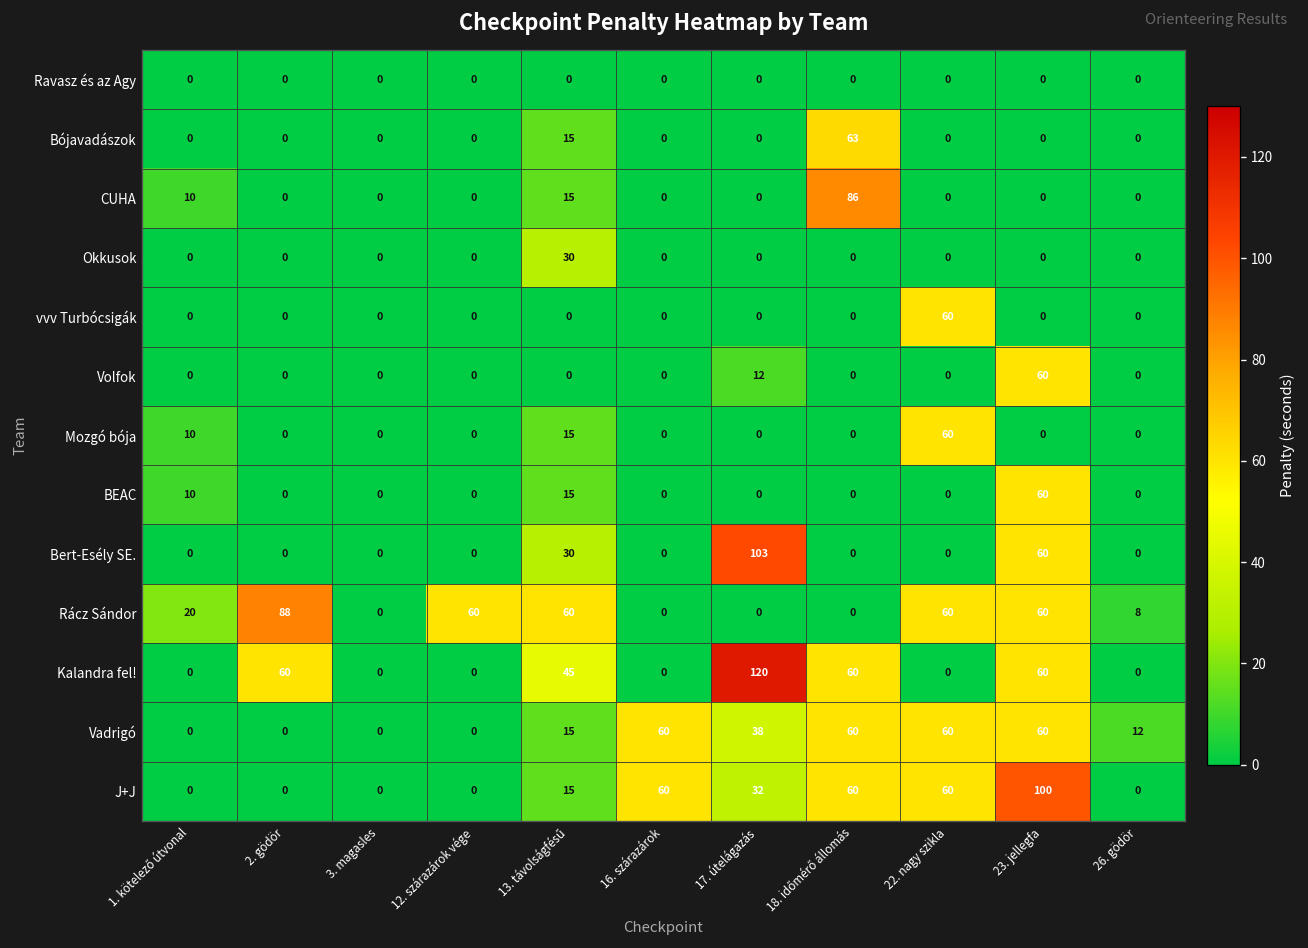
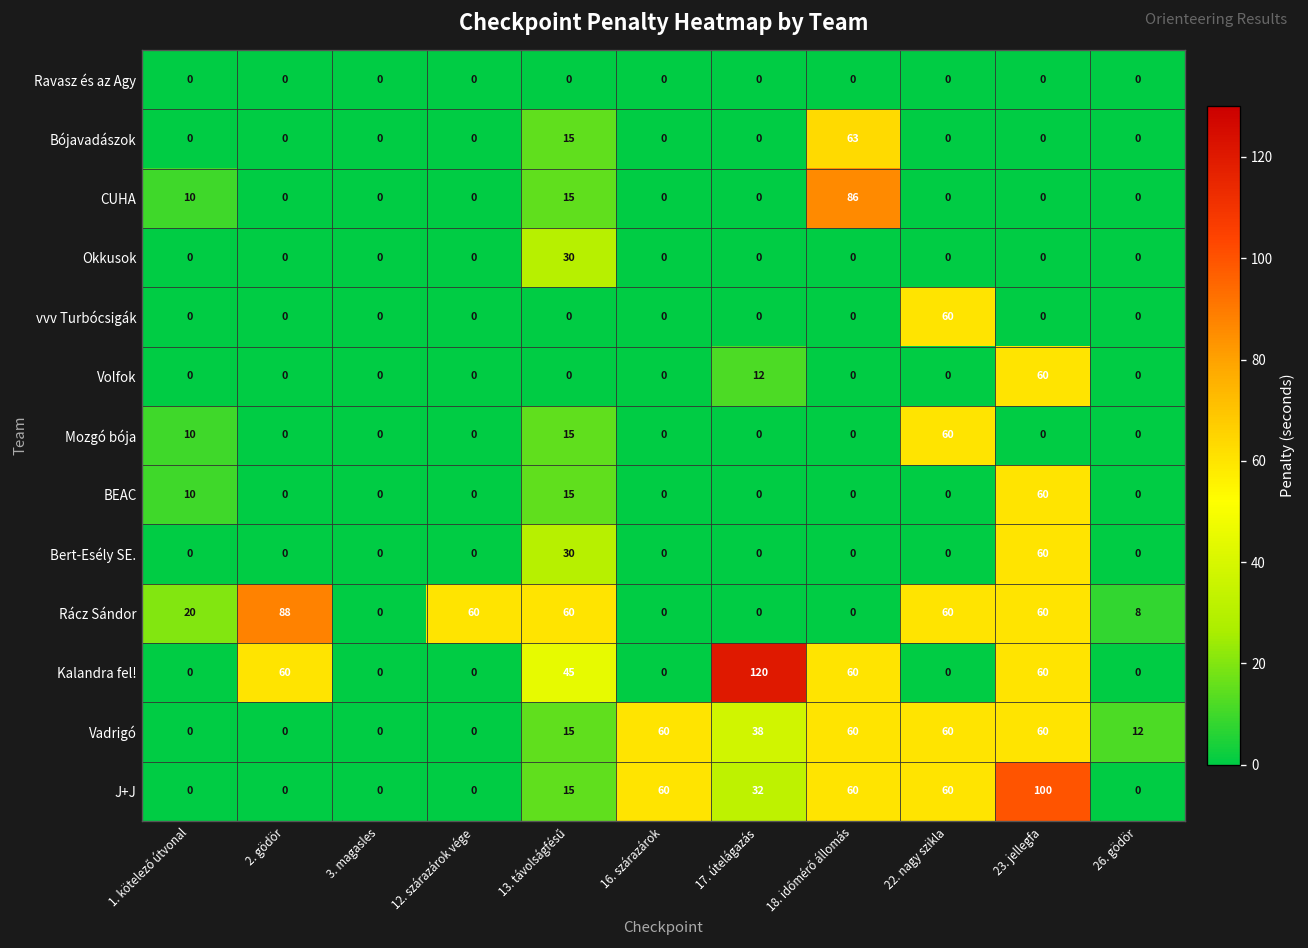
  {
    "Ravasz és az Agy": {
      "1. kötelező útvonal": 0,
      "2. gödör": 0,
      "3. magasles": 0,
      "12. szárazárok vége": 0,
      "13. távolságfésű": 0,
      "16. szárazárok": 0,
      "17. útelágazás": 0,
      "18. időmérő állomás": 0,
      "22. nagy szikla": 0,
      "23. jellegfa": 0,
      "26. gödör": 0
    },
    "Bójavadászok": {
      "1. kötelező útvonal": 0,
      "2. gödör": 0,
      "3. magasles": 0,
      "12. szárazárok vége": 0,
      "13. távolságfésű": 15,
      "16. szárazárok": 0,
      "17. útelágazás": 0,
      "18. időmérő állomás": 63,
      "22. nagy szikla": 0,
      "23. jellegfa": 0,
      "26. gödör": 0
    },
    "CUHA": {
      "1. kötelező útvonal": 10,
      "2. gödör": 0,
      "3. magasles": 0,
      "12. szárazárok vége": 0,
      "13. távolságfésű": 15,
      "16. szárazárok": 0,
      "17. útelágazás": 0,
      "18. időmérő állomás": 86,
      "22. nagy szikla": 0,
      "23. jellegfa": 0,
      "26. gödör": 0
    },
    "Okkusok": {
      "1. kötelező útvonal": 0,
      "2. gödör": 0,
      "3. magasles": 0,
      "12. szárazárok vége": 0,
      "13. távolságfésű": 30,
      "16. szárazárok": 0,
      "17. útelágazás": 0,
      "18. időmérő állomás": 0,
      "22. nagy szikla": 0,
      "23. jellegfa": 0,
      "26. gödör": 0
    },
    "vvv Turbócsigák": {
      "1. kötelező útvonal": 0,
      "2. gödör": 0,
      "3. magasles": 0,
      "12. szárazárok vége": 0,
      "13. távolságfésű": 0,
      "16. szárazárok": 0,
      "17. útelágazás": 0,
      "18. időmérő állomás": 0,
      "22. nagy szikla": 60,
      "23. jellegfa": 0,
      "26. gödör": 0
    },
    "Volfok": {
      "1. kötelező útvonal": 0,
      "2. gödör": 0,
      "3. magasles": 0,
      "12. szárazárok vége": 0,
      "13. távolságfésű": 0,
      "16. szárazárok": 0,
      "17. útelágazás": 12,
      "18. időmérő állomás": 0,
      "22. nagy szikla": 0,
      "23. jellegfa": 60,
      "26. gödör": 0
    },
    "Mozgó bója": {
      "1. kötelező útvonal": 10,
      "2. gödör": 0,
      "3. magasles": 0,
      "12. szárazárok vége": 0,
      "13. távolságfésű": 15,
      "16. szárazárok": 0,
      "17. útelágazás": 0,
      "18. időmérő állomás": 0,
      "22. nagy szikla": 60,
      "23. jellegfa": 0,
      "26. gödör": 0
    },
    "BEAC": {
      "1. kötelező útvonal": 10,
      "2. gödör": 0,
      "3. magasles": 0,
      "12. szárazárok vége": 0,
      "13. távolságfésű": 15,
      "16. szárazárok": 0,
      "17. útelágazás": 0,
      "18. időmérő állomás": 0,
      "22. nagy szikla": 0,
      "23. jellegfa": 60,
      "26. gödör": 0
    },
    "Bert-Esély SE.": {
      "1. kötelező útvonal": 0,
      "2. gödör": 0,
      "3. magasles": 0,
      "12. szárazárok vége": 0,
      "13. távolságfésű": 30,
      "16. szárazárok": 0,
-     "17. útelágazás": 103,
+     "17. útelágazás": 0,
      "18. időmérő állomás": 0,
      "22. nagy szikla": 0,
      "23. jellegfa": 60,
      "26. gödör": 0
    },
    "Rácz Sándor": {
      "1. kötelező útvonal": 20,
      "2. gödör": 88,
      "3. magasles": 0,
      "12. szárazárok vége": 60,
      "13. távolságfésű": 60,
      "16. szárazárok": 0,
      "17. útelágazás": 0,
      "18. időmérő állomás": 0,
      "22. nagy szikla": 60,
      "23. jellegfa": 60,
      "26. gödör": 8
    },
    "Kalandra fel!": {
      "1. kötelező útvonal": 0,
      "2. gödör": 60,
      "3. magasles": 0,
      "12. szárazárok vége": 0,
      "13. távolságfésű": 45,
      "16. szárazárok": 0,
      "17. útelágazás": 120,
      "18. időmérő állomás": 60,
      "22. nagy szikla": 0,
      "23. jellegfa": 60,
      "26. gödör": 0
    },
    "Vadrigó": {
      "1. kötelező útvonal": 0,
      "2. gödör": 0,
      "3. magasles": 0,
      "12. szárazárok vége": 0,
      "13. távolságfésű": 15,
      "16. szárazárok": 60,
      "17. útelágazás": 38,
      "18. időmérő állomás": 60,
      "22. nagy szikla": 60,
      "23. jellegfa": 60,
      "26. gödör": 12
    },
    "J+J": {
      "1. kötelező útvonal": 0,
      "2. gödör": 0,
      "3. magasles": 0,
      "12. szárazárok vége": 0,
      "13. távolságfésű": 15,
      "16. szárazárok": 60,
      "17. útelágazás": 32,
      "18. időmérő állomás": 60,
      "22. nagy szikla": 60,
      "23. jellegfa": 100,
      "26. gödör": 0
    }
  }
